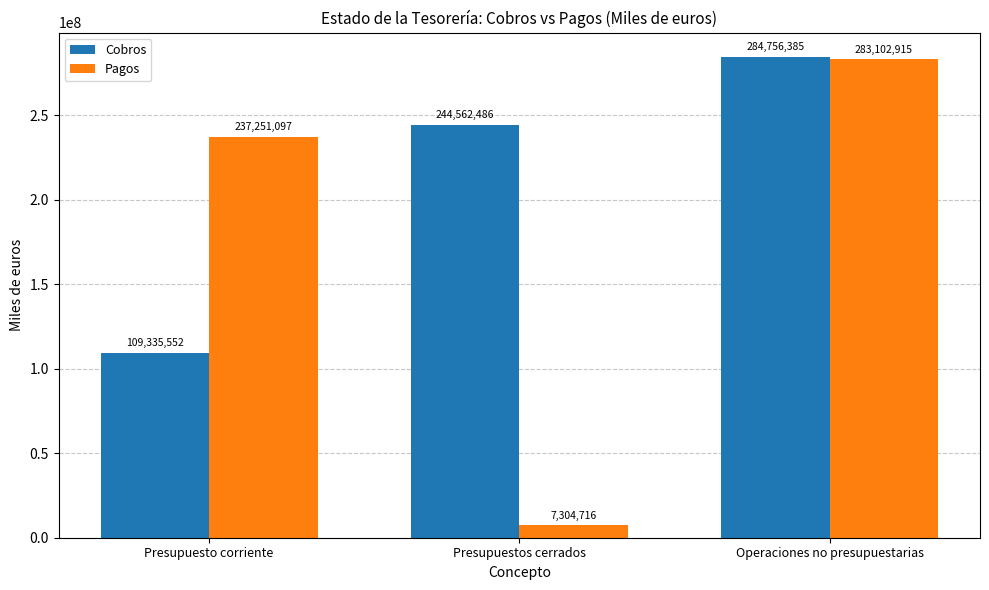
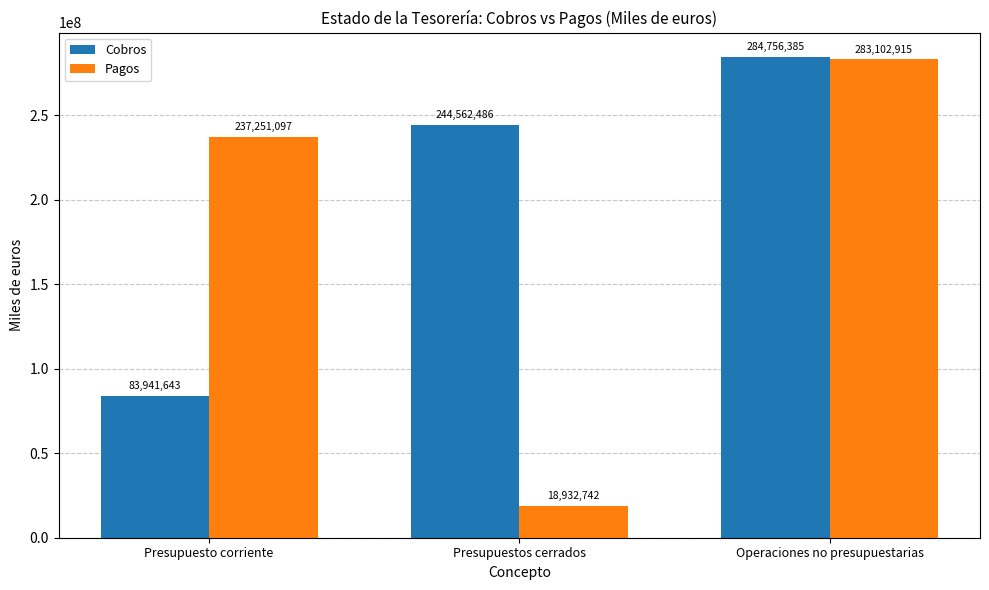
  {
    "Cobros": {
-     "Presupuesto corriente": "109,335,552",
+     "Presupuesto corriente": "83,941,643",
      "Presupuestos cerrados": "244,562,486",
      "Operaciones no presupuestarias": "284,756,385"
    },
    "Pagos": {
      "Presupuesto corriente": "237,251,097",
-     "Presupuestos cerrados": "7,304,716",
+     "Presupuestos cerrados": "18,932,742",
      "Operaciones no presupuestarias": "283,102,915"
    }
  }
